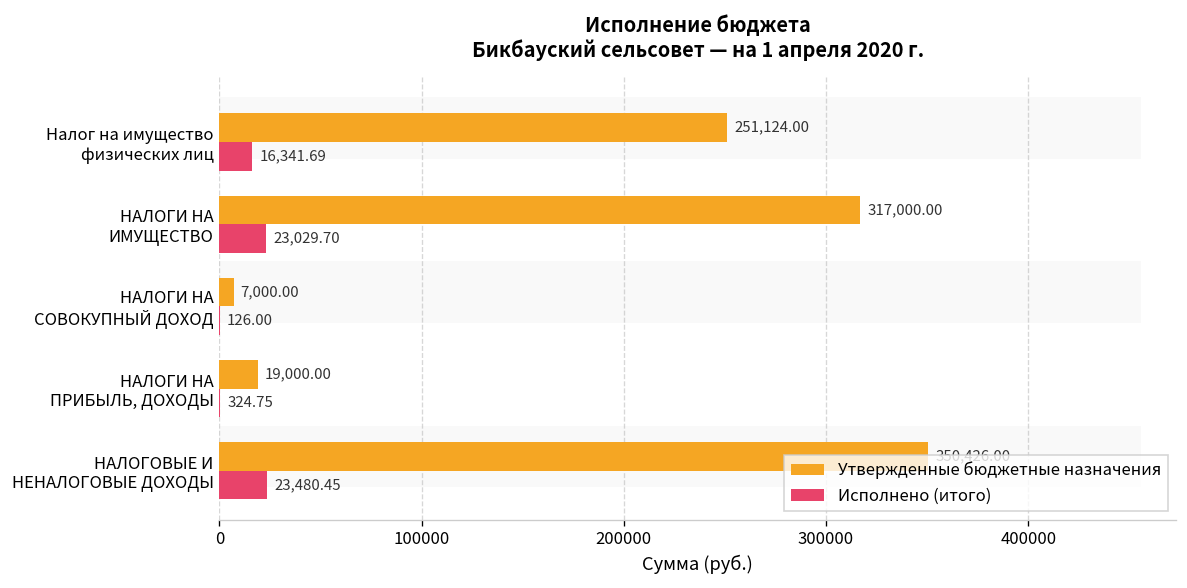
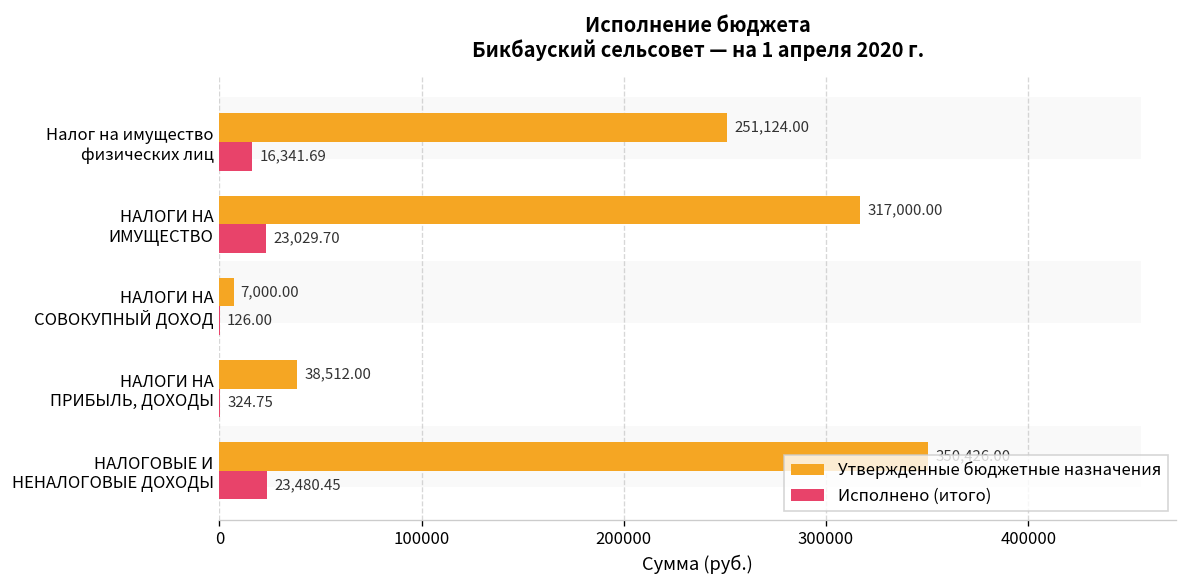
  {
    "Утвержденные бюджетные назначения": {
-     "НАЛОГИ НА ПРИБЫЛЬ, ДОХОДЫ": "19,000.00"
+     "НАЛОГИ НА ПРИБЫЛЬ, ДОХОДЫ": "38,512.00"
    },
    "Исполнено (итого)": {
      "Налог на имущество физических лиц": "16,341.69",
      "НАЛОГИ НА ИМУЩЕСТВО": "23,029.70",
      "НАЛОГИ НА СОВОКУПНЫЙ ДОХОД": "126.00",
      "НАЛОГИ НА ПРИБЫЛЬ, ДОХОДЫ": "324.75",
      "НАЛОГОВЫЕ И НЕНАЛОГОВЫЕ ДОХОДЫ": "23,480.45"
    }
  }
